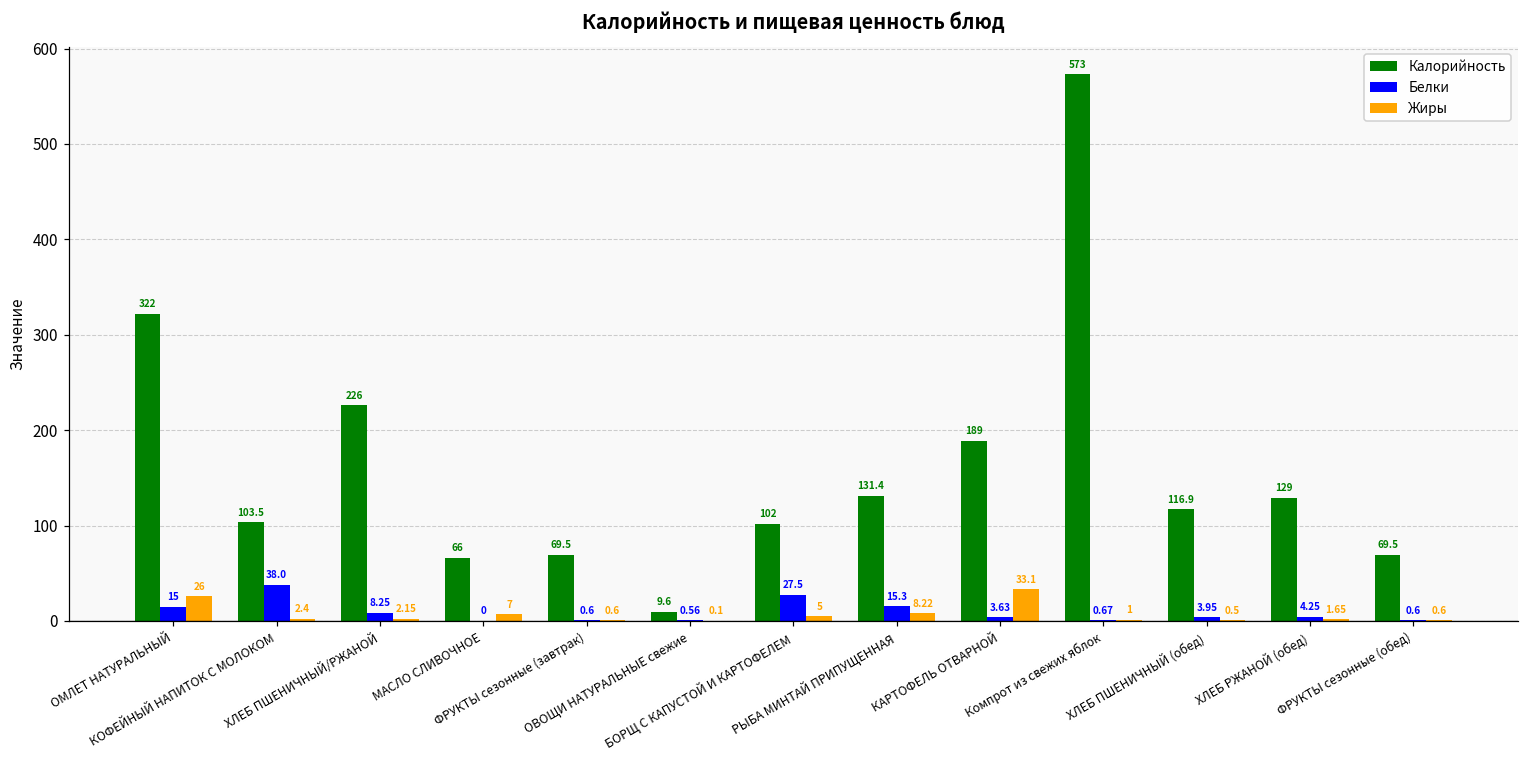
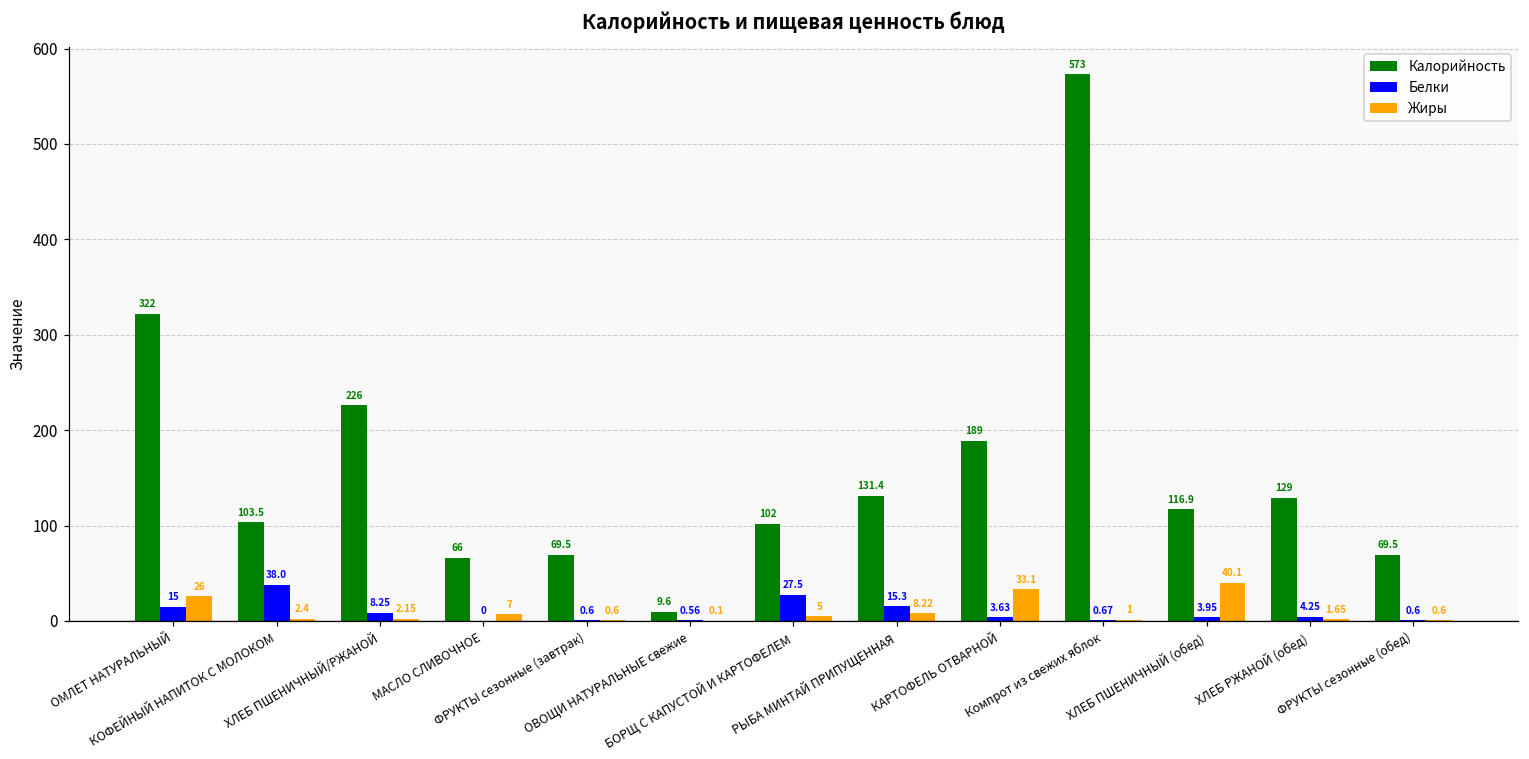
  {
    "Калорийность": {
      "ОМЛЕТ НАТУРАЛЬНЫЙ": 322,
      "КОФЕЙНЫЙ НАПИТОК С МОЛОКОМ": 103.5,
      "ХЛЕБ ПШЕНИЧНЫЙ/РЖАНОЙ": 226,
      "МАСЛО СЛИВОЧНОЕ": 66,
      "ФРУКТЫ сезонные (завтрак)": 69.5,
      "ОВОЩИ НАТУРАЛЬНЫЕ свежие": 9.6,
      "БОРЩ С КАПУСТОЙ И КАРТОФЕЛЕМ": 102,
      "РЫБА МИНТАЙ ПРИПУЩЕННАЯ": 131.4,
      "КАРТОФЕЛЬ ОТВАРНОЙ": 189,
      "Компрот из свежих яблок": 573,
      "ХЛЕБ ПШЕНИЧНЫЙ (обед)": 116.9,
      "ХЛЕБ РЖАНОЙ (обед)": 129,
      "ФРУКТЫ сезонные (обед)": 69.5
    },
    "Белки": {
      "ОМЛЕТ НАТУРАЛЬНЫЙ": 15,
      "КОФЕЙНЫЙ НАПИТОК С МОЛОКОМ": 38.0,
      "ХЛЕБ ПШЕНИЧНЫЙ/РЖАНОЙ": 8.25,
      "МАСЛО СЛИВОЧНОЕ": 0,
      "ФРУКТЫ сезонные (завтрак)": 0.6,
      "ОВОЩИ НАТУРАЛЬНЫЕ свежие": 0.56,
      "БОРЩ С КАПУСТОЙ И КАРТОФЕЛЕМ": 27.5,
      "РЫБА МИНТАЙ ПРИПУЩЕННАЯ": 15.3,
      "КАРТОФЕЛЬ ОТВАРНОЙ": 3.63,
      "Компрот из свежих яблок": 0.67,
      "ХЛЕБ ПШЕНИЧНЫЙ (обед)": 3.95,
      "ХЛЕБ РЖАНОЙ (обед)": 4.25,
      "ФРУКТЫ сезонные (обед)": 0.6
    },
    "Жиры": {
      "ОМЛЕТ НАТУРАЛЬНЫЙ": 26,
      "КОФЕЙНЫЙ НАПИТОК С МОЛОКОМ": 2.4,
      "ХЛЕБ ПШЕНИЧНЫЙ/РЖАНОЙ": 2.15,
      "МАСЛО СЛИВОЧНОЕ": 7,
      "ФРУКТЫ сезонные (завтрак)": 0.6,
      "ОВОЩИ НАТУРАЛЬНЫЕ свежие": 0.1,
      "БОРЩ С КАПУСТОЙ И КАРТОФЕЛЕМ": 5,
      "РЫБА МИНТАЙ ПРИПУЩЕННАЯ": 8.22,
      "КАРТОФЕЛЬ ОТВАРНОЙ": 33.1,
      "Компрот из свежих яблок": 1,
-     "ХЛЕБ ПШЕНИЧНЫЙ (обед)": 0.5,
+     "ХЛЕБ ПШЕНИЧНЫЙ (обед)": 40.1,
      "ХЛЕБ РЖАНОЙ (обед)": 1.65,
      "ФРУКТЫ сезонные (обед)": 0.6
    }
  }
